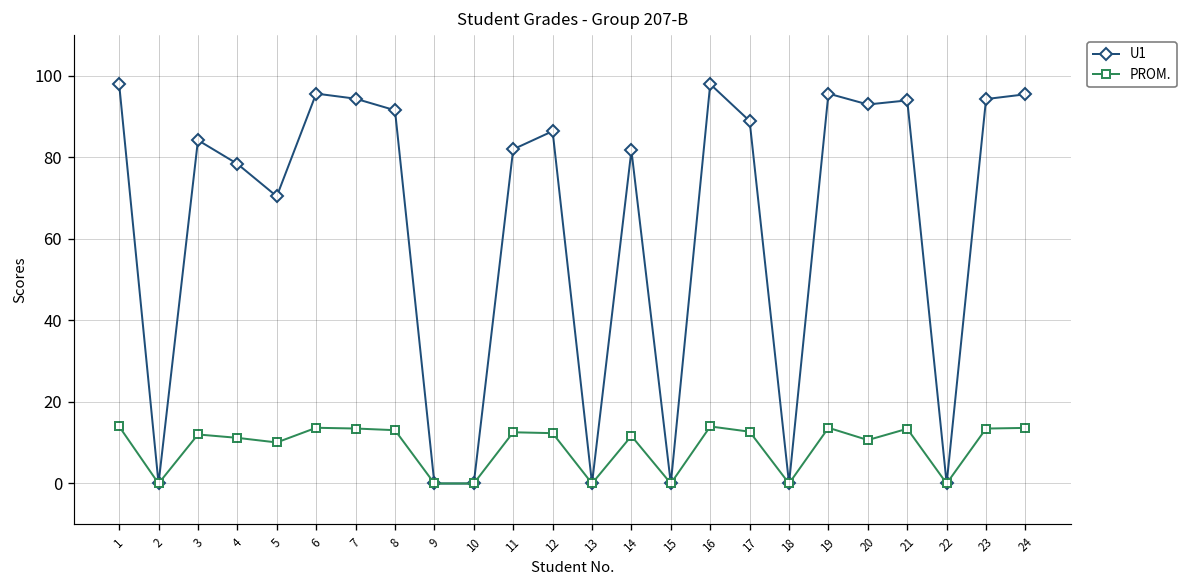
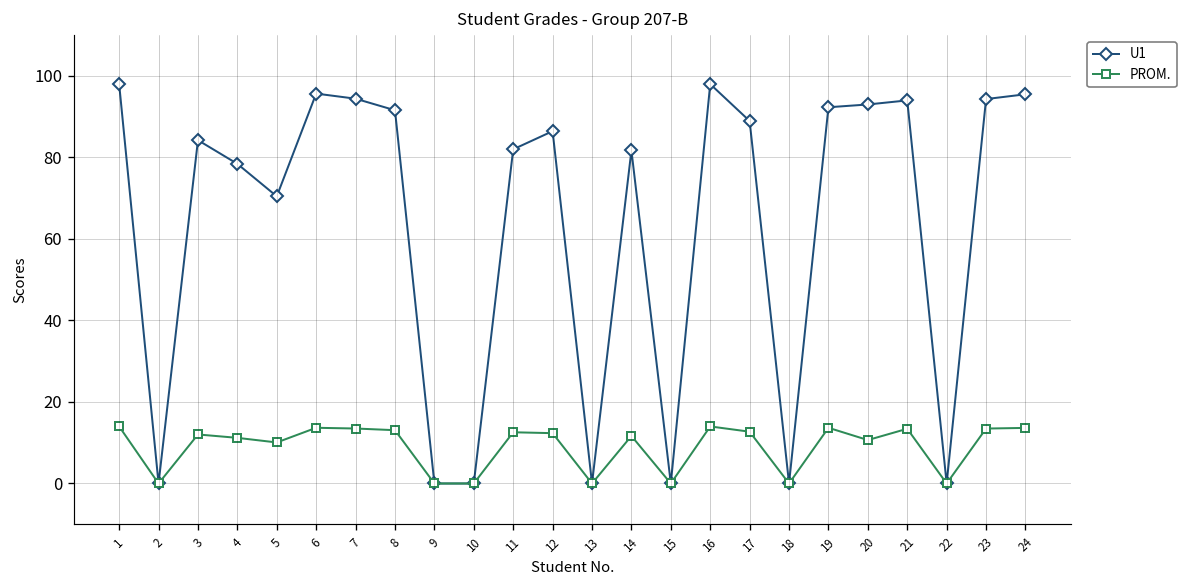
  {
    "U1": {
      "1": 98,
      "3": 84,
      "4": 78,
      "5": 70,
      "6": 96,
      "7": 94,
      "8": 92,
      "11": 82,
      "12": 86,
      "14": 82,
      "16": 98,
      "17": 89,
-     "19": 96,
+     "19": 92,
      "20": 93,
      "21": 94,
      "23": 94,
      "24": 96
    },
    "PROM.": {
      "1": 14,
      "3": 12,
      "4": 11,
      "5": 10,
      "6": 14,
      "7": 13,
      "8": 13,
      "11": 13,
      "12": 12,
      "14": 12,
      "16": 14,
      "17": 13,
      "19": 14,
      "20": 11,
      "21": 13,
      "23": 13,
      "24": 14
    }
  }
